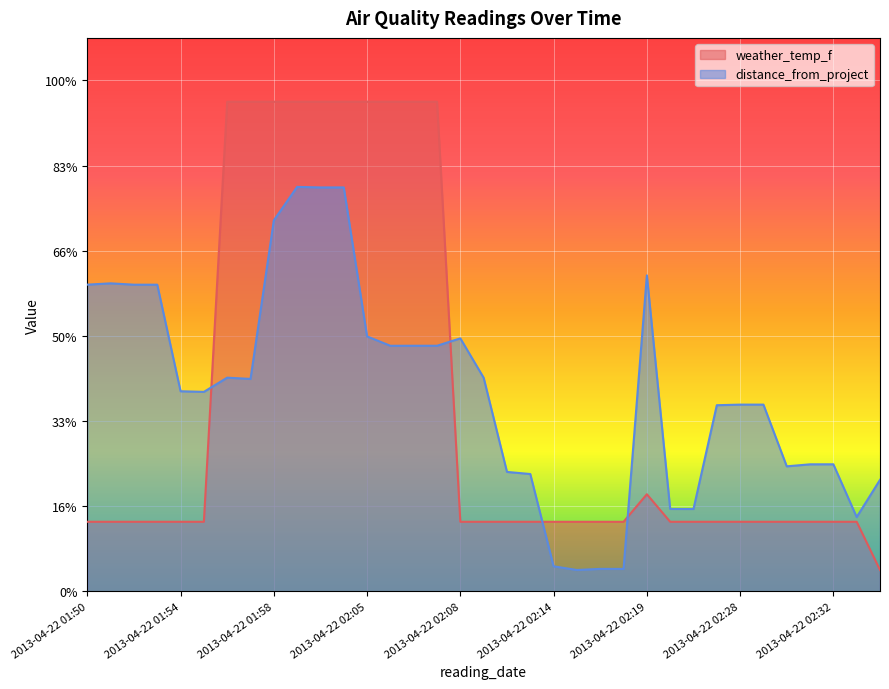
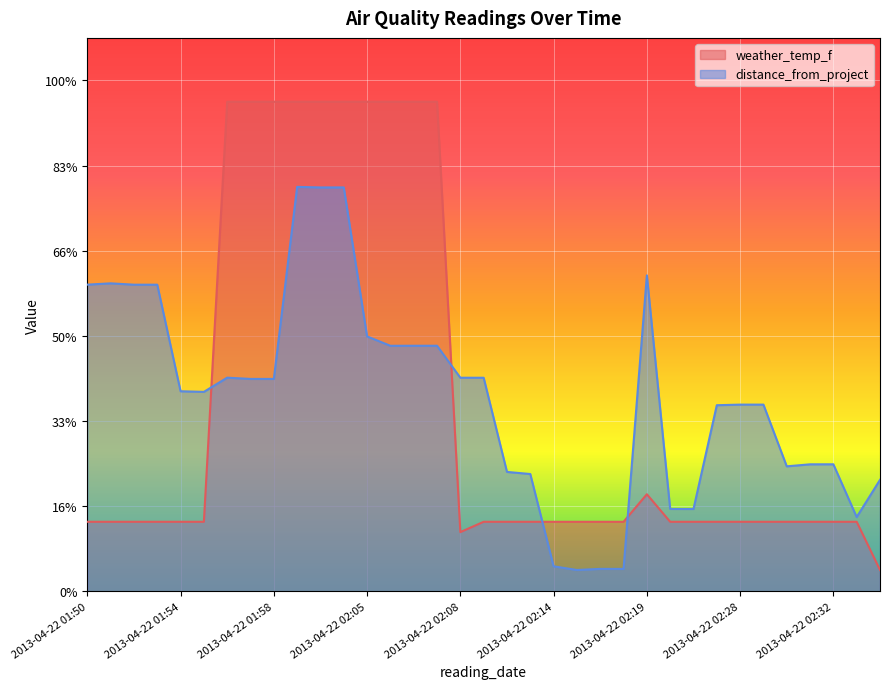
  {
    "weather_temp_f": {
      "2013-04-22 01:58": "96%",
-     "2013-04-22 02:08": "14%",
+     "2013-04-22 02:08": "12%",
      "2013-04-22 02:14": "14%",
      "2013-04-22 02:19": "19%",
      "2013-04-22 02:28": "14%",
      "2013-04-22 02:32": "14%"
    },
    "distance_from_project": {
-     "2013-04-22 01:58": "73%",
-     "2013-04-22 02:08": "50%",
+     "2013-04-22 01:58": "42%",
+     "2013-04-22 02:08": "42%",
      "2013-04-22 02:14": "5%",
      "2013-04-22 02:19": "62%",
      "2013-04-22 02:28": "37%",
      "2013-04-22 02:32": "25%"
    }
  }
